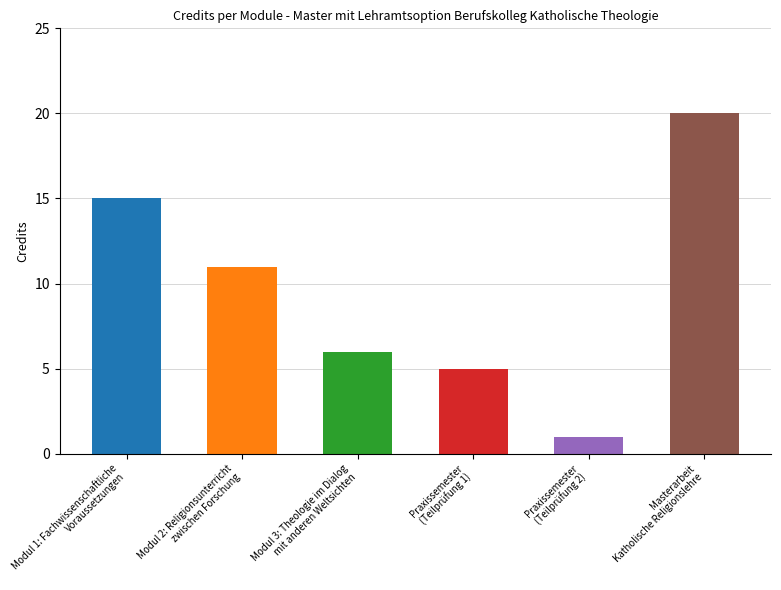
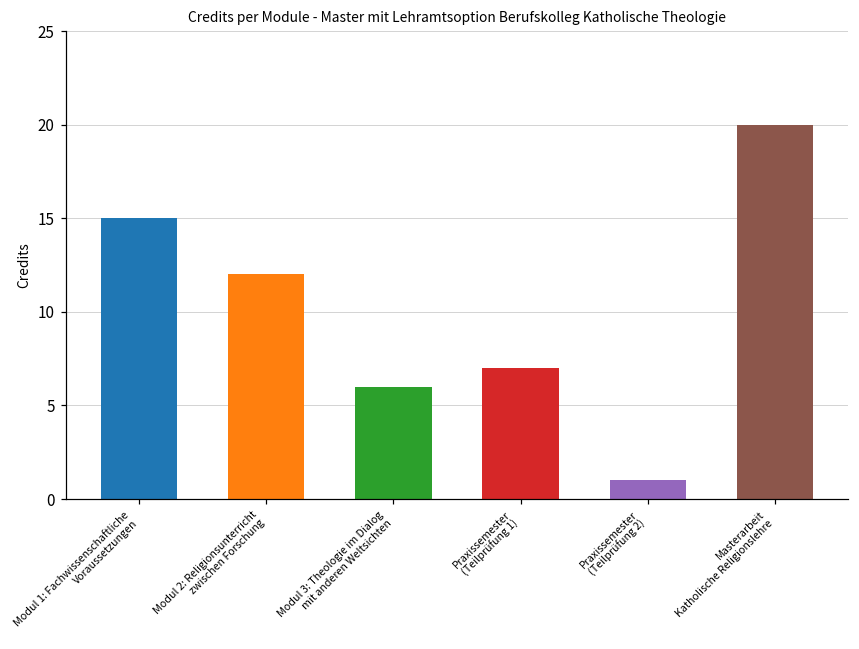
  {
    "Modul 1: Fachwissenschaftliche Voraussetzungen": 15,
-   "Modul 2: Religionsunterricht zwischen Forschung": 11,
+   "Modul 2: Religionsunterricht zwischen Forschung": 12,
    "Modul 3: Theologie im Dialog mit anderen Weltsichten": 6,
-   "Praxissemester (Teilprüfung 1)": 5,
+   "Praxissemester (Teilprüfung 1)": 7,
    "Praxissemester (Teilprüfung 2)": 1,
    "Masterarbeit Katholische Religionslehre": 20
  }
